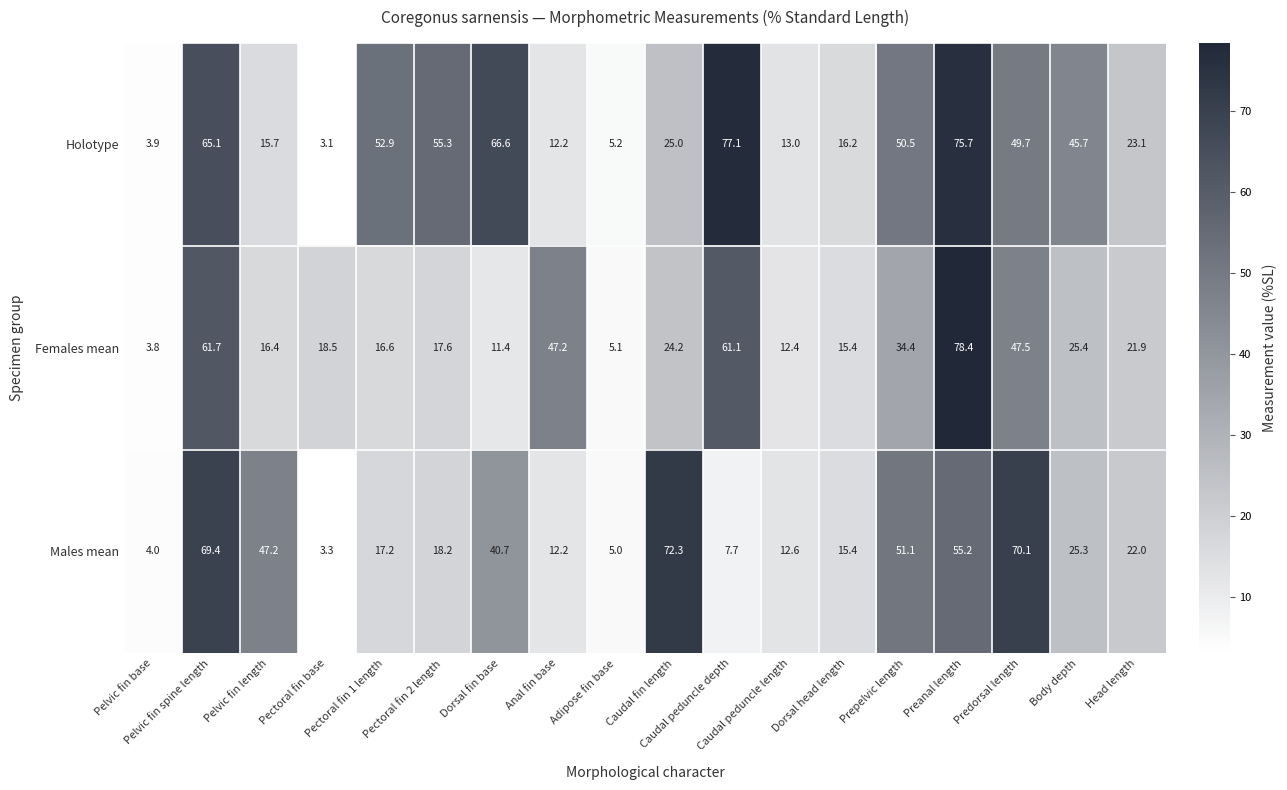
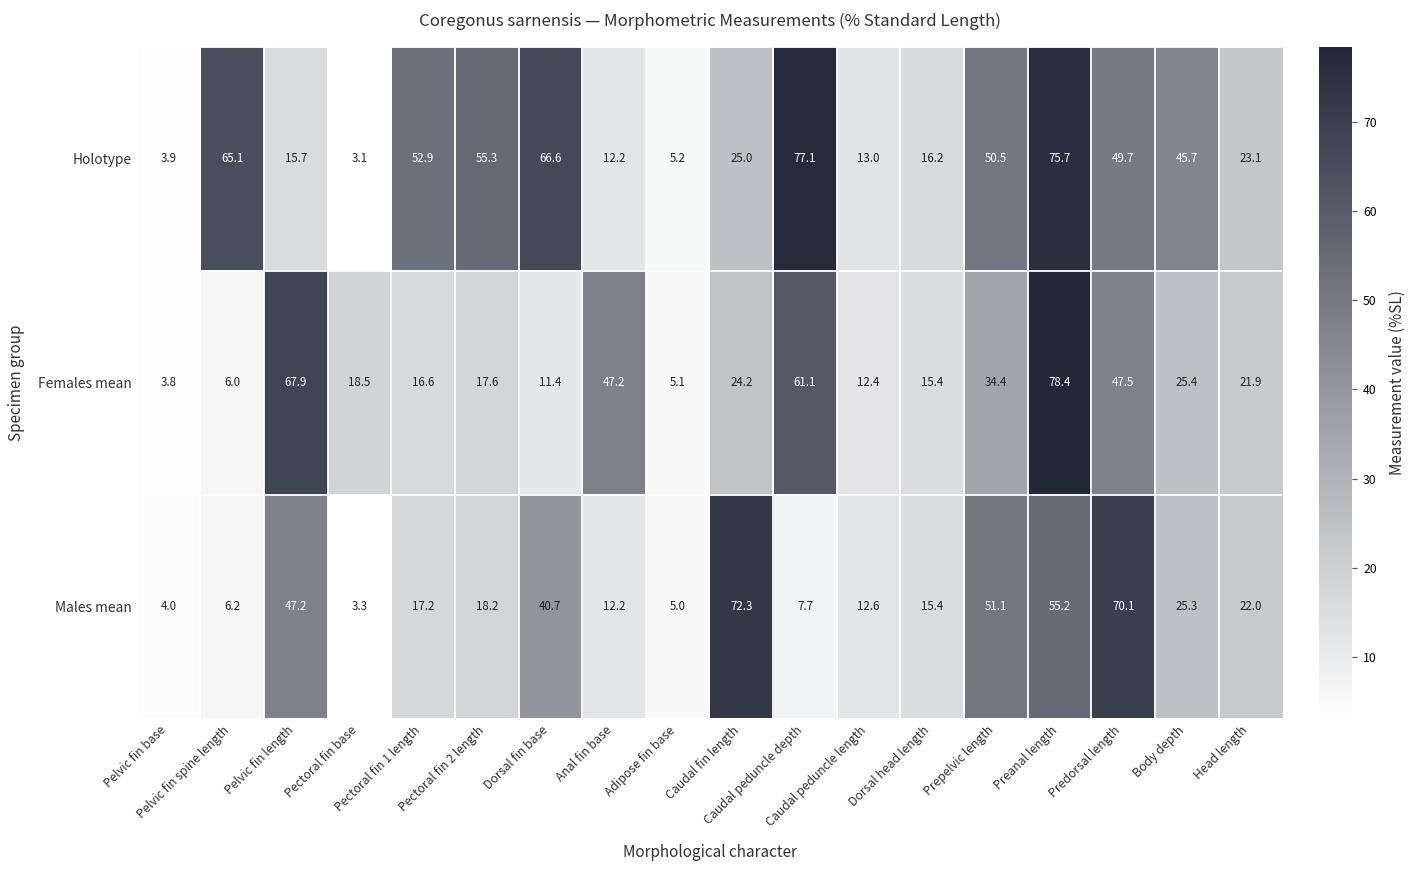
  {
    "Holotype": {
      "Pelvic fin base": 3.9,
      "Pelvic fin spine length": 65.1,
      "Pelvic fin length": 15.7,
      "Pectoral fin base": 3.1,
      "Pectoral fin 1 length": 52.9,
      "Pectoral fin 2 length": 55.3,
      "Dorsal fin base": 66.6,
      "Anal fin base": 12.2,
      "Adipose fin base": 5.2,
      "Caudal fin length": 25.0,
      "Caudal peduncle depth": 77.1,
      "Caudal peduncle length": 13.0,
      "Dorsal head length": 16.2,
      "Prepelvic length": 50.5,
      "Preanal length": 75.7,
      "Predorsal length": 49.7,
      "Body depth": 45.7,
      "Head length": 23.1
    },
    "Females mean": {
      "Pelvic fin base": 3.8,
-     "Pelvic fin spine length": 61.7,
-     "Pelvic fin length": 16.4,
+     "Pelvic fin spine length": 6.0,
+     "Pelvic fin length": 67.9,
      "Pectoral fin base": 18.5,
      "Pectoral fin 1 length": 16.6,
      "Pectoral fin 2 length": 17.6,
      "Dorsal fin base": 11.4,
      "Anal fin base": 47.2,
      "Adipose fin base": 5.1,
      "Caudal fin length": 24.2,
      "Caudal peduncle depth": 61.1,
      "Caudal peduncle length": 12.4,
      "Dorsal head length": 15.4,
      "Prepelvic length": 34.4,
      "Preanal length": 78.4,
      "Predorsal length": 47.5,
      "Body depth": 25.4,
      "Head length": 21.9
    },
    "Males mean": {
      "Pelvic fin base": 4.0,
-     "Pelvic fin spine length": 69.4,
+     "Pelvic fin spine length": 6.2,
      "Pelvic fin length": 47.2,
      "Pectoral fin base": 3.3,
      "Pectoral fin 1 length": 17.2,
      "Pectoral fin 2 length": 18.2,
      "Dorsal fin base": 40.7,
      "Anal fin base": 12.2,
      "Adipose fin base": 5.0,
      "Caudal fin length": 72.3,
      "Caudal peduncle depth": 7.7,
      "Caudal peduncle length": 12.6,
      "Dorsal head length": 15.4,
      "Prepelvic length": 51.1,
      "Preanal length": 55.2,
      "Predorsal length": 70.1,
      "Body depth": 25.3,
      "Head length": 22.0
    }
  }
